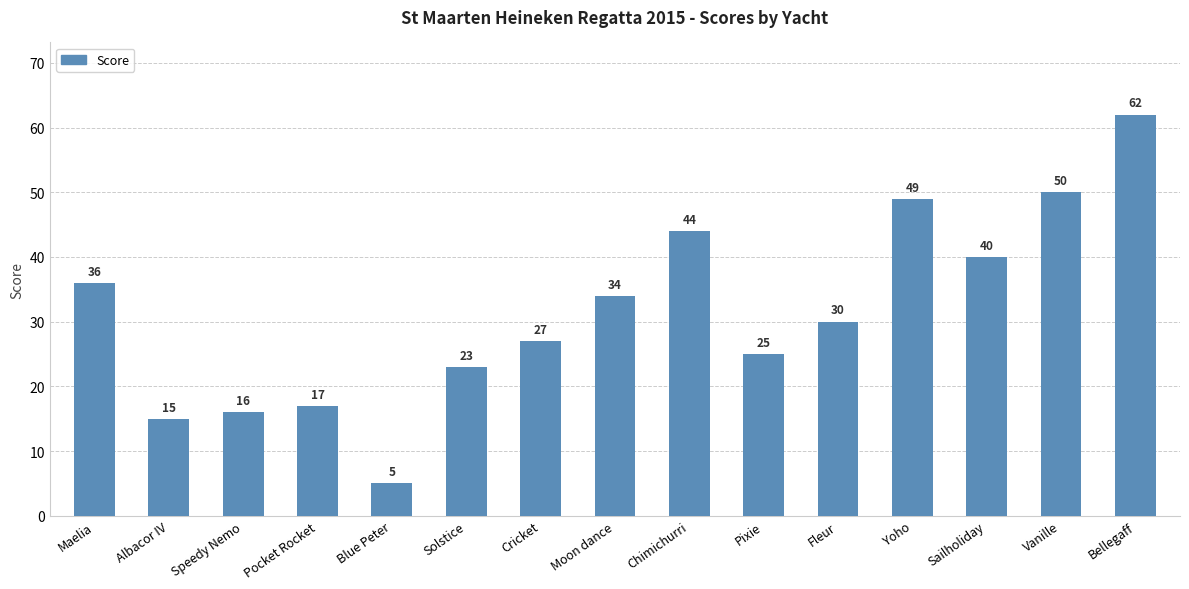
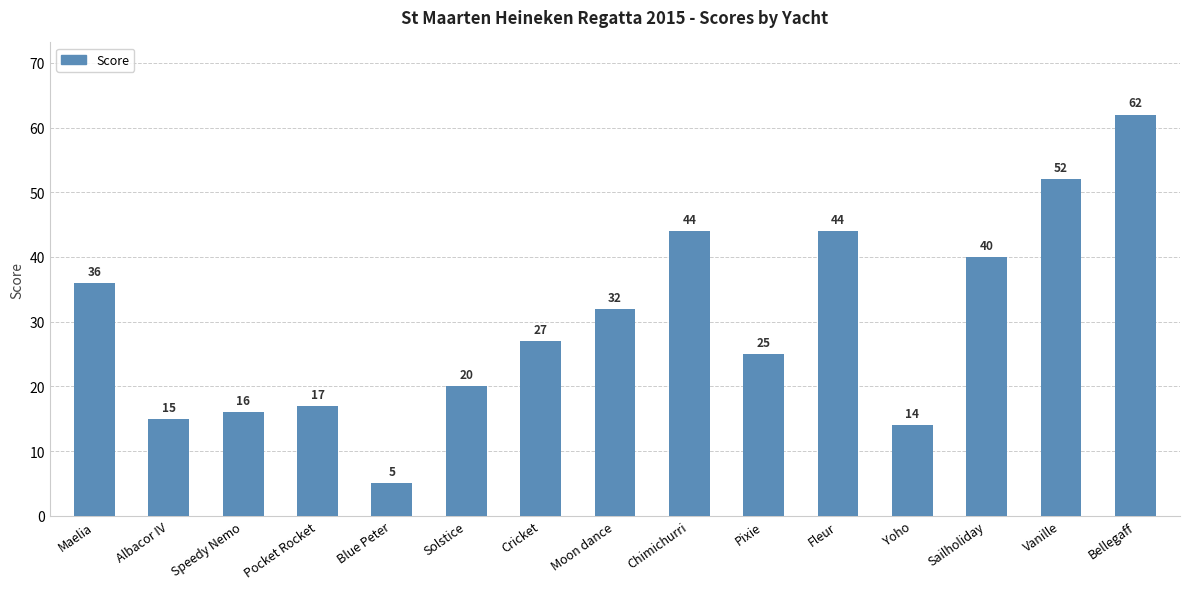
  {
    "Maelia": 36,
    "Albacor IV": 15,
    "Speedy Nemo": 16,
    "Pocket Rocket": 17,
    "Blue Peter": 5,
-   "Solstice": 23,
+   "Solstice": 20,
    "Cricket": 27,
-   "Moon dance": 34,
+   "Moon dance": 32,
    "Chimichurri": 44,
    "Pixie": 25,
-   "Fleur": 30,
-   "Yoho": 49,
+   "Fleur": 44,
+   "Yoho": 14,
    "Sailholiday": 40,
-   "Vanille": 50,
+   "Vanille": 52,
    "Bellegaff": 62
  }
